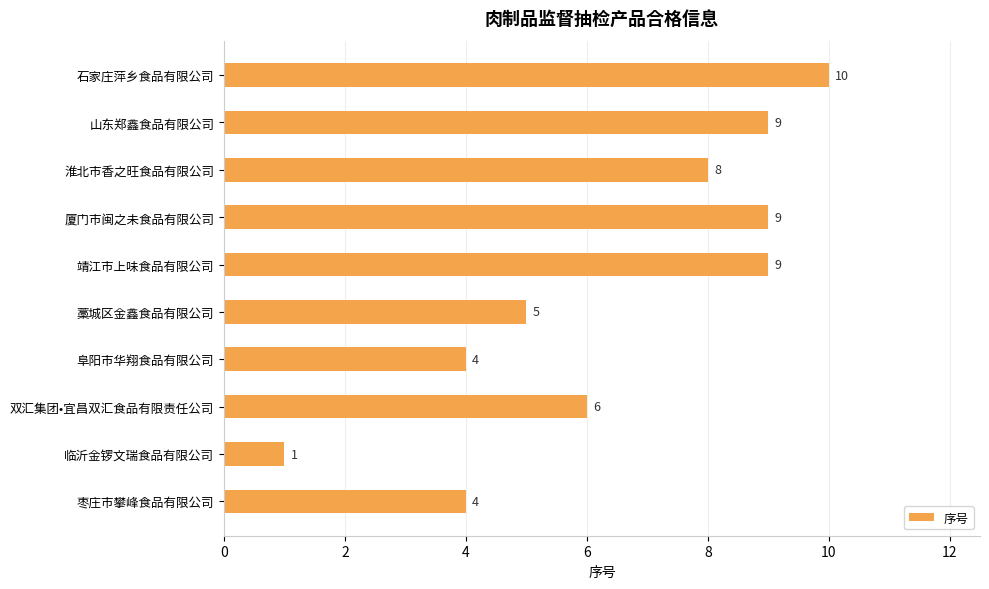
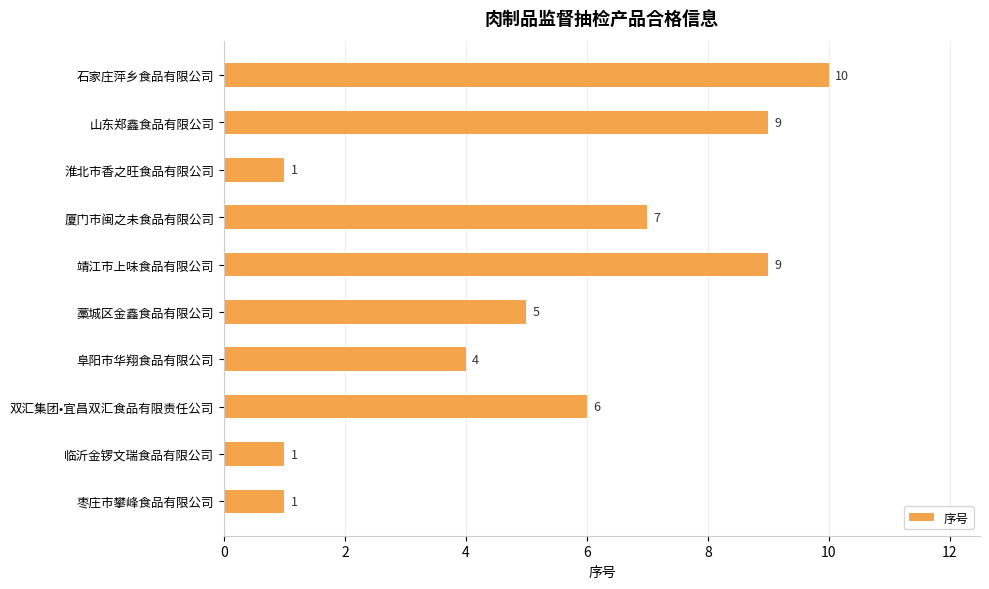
  {
    "石家庄萍乡食品有限公司": 10,
    "山东郑鑫食品有限公司": 9,
-   "淮北市香之旺食品有限公司": 8,
-   "厦门市闽之未食品有限公司": 9,
+   "淮北市香之旺食品有限公司": 1,
+   "厦门市闽之未食品有限公司": 7,
    "靖江市上味食品有限公司": 9,
    "藁城区金鑫食品有限公司": 5,
    "阜阳市华翔食品有限公司": 4,
    "双汇集团•宜昌双汇食品有限责任公司": 6,
    "临沂金锣文瑞食品有限公司": 1,
-   "枣庄市攀峰食品有限公司": 4
+   "枣庄市攀峰食品有限公司": 1
  }
